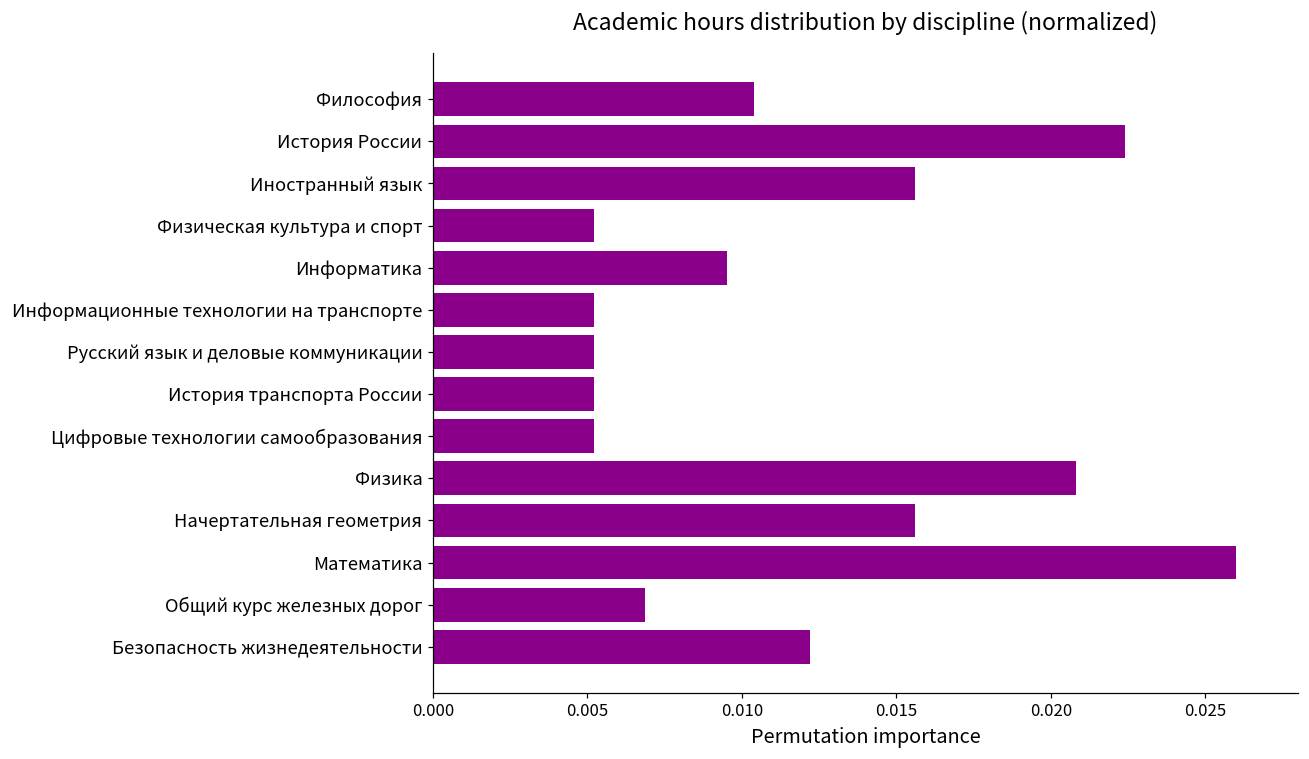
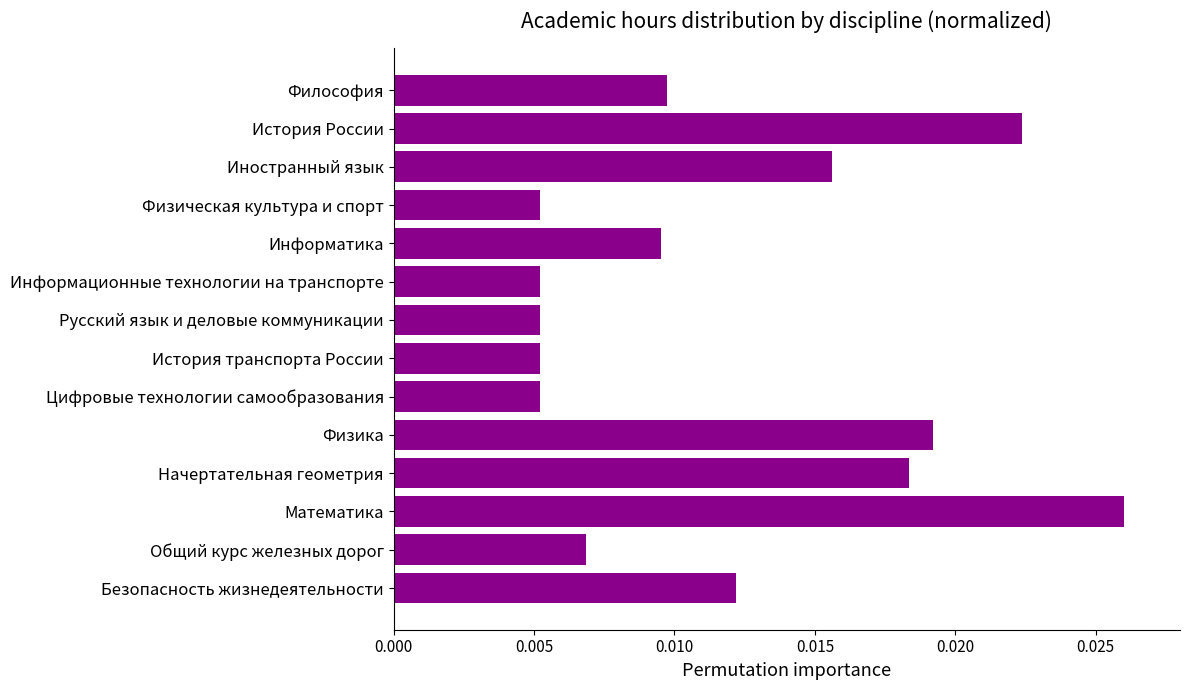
  {
-   "Философия": 0.0104,
+   "Философия": 0.0098,
    "История России": 0.0224,
    "Иностранный язык": 0.0156,
    "Физическая культура и спорт": 0.0052,
    "Информатика": 0.0095,
    "Информационные технологии на транспорте": 0.0052,
    "Русский язык и деловые коммуникации": 0.0052,
    "История транспорта России": 0.0052,
    "Цифровые технологии самообразования": 0.0052,
-   "Физика": 0.0208,
-   "Начертательная геометрия": 0.0156,
+   "Физика": 0.0192,
+   "Начертательная геометрия": 0.0183,
    "Математика": 0.0260,
    "Общий курс железных дорог": 0.0069,
    "Безопасность жизнедеятельности": 0.0122
  }
